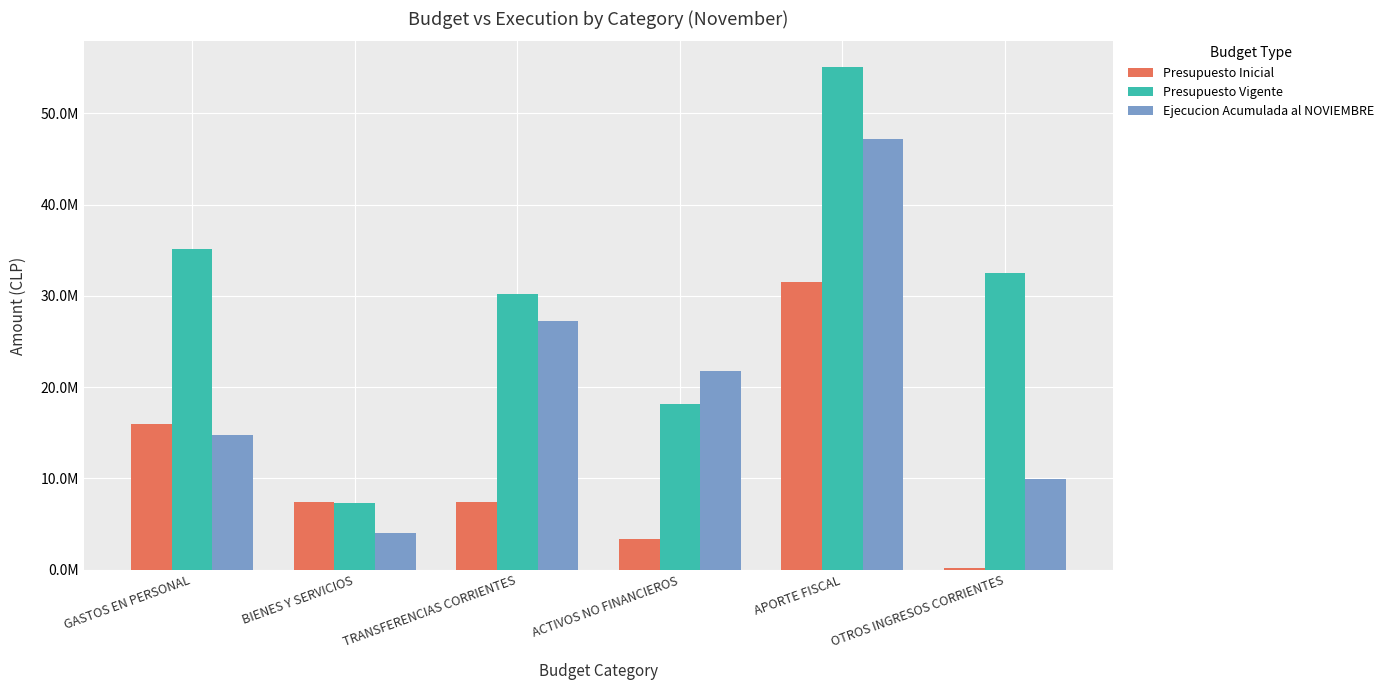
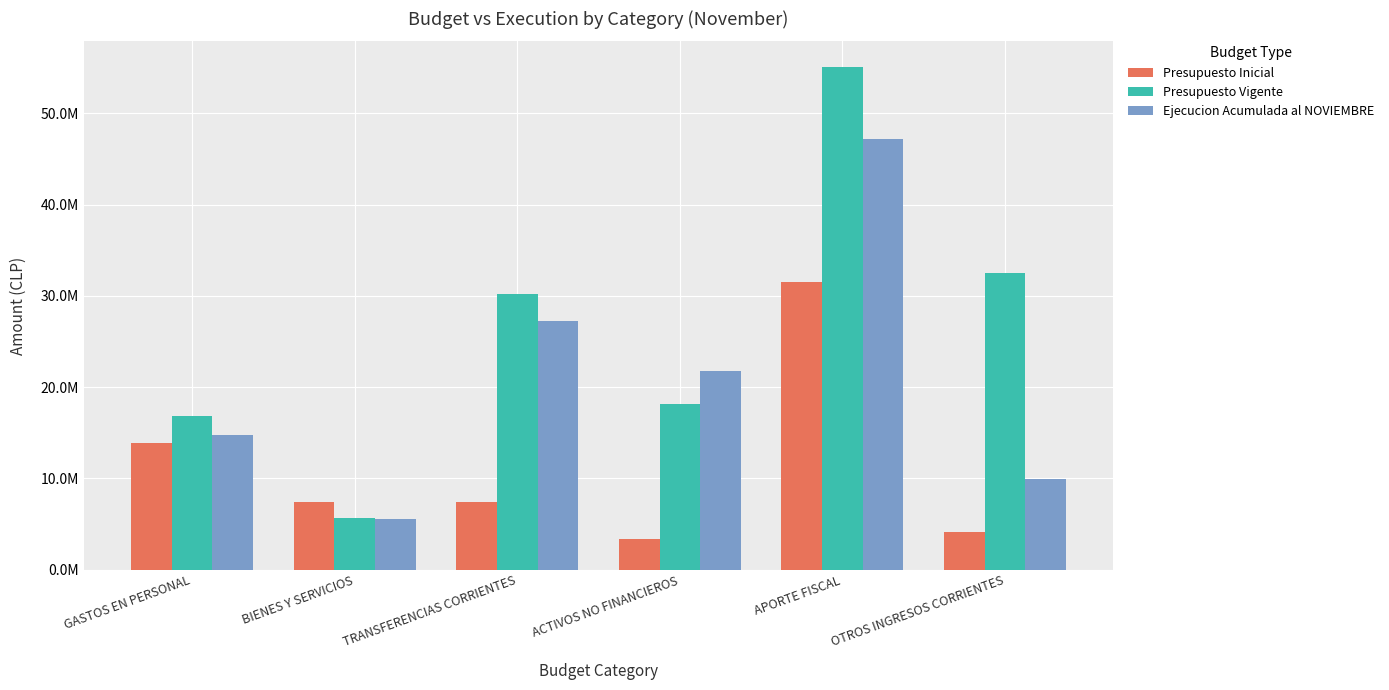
  {
    "Presupuesto Inicial": {
-     "GASTOS EN PERSONAL": 16000000,
+     "GASTOS EN PERSONAL": 14000000,
      "BIENES Y SERVICIOS": 7000000,
      "TRANSFERENCIAS CORRIENTES": 7000000,
      "ACTIVOS NO FINANCIEROS": 3000000,
      "APORTE FISCAL": 31000000,
-     "OTROS INGRESOS CORRIENTES": 0
+     "OTROS INGRESOS CORRIENTES": 4000000
    },
    "Presupuesto Vigente": {
-     "GASTOS EN PERSONAL": 35000000,
-     "BIENES Y SERVICIOS": 7000000,
+     "GASTOS EN PERSONAL": 17000000,
+     "BIENES Y SERVICIOS": 6000000,
      "TRANSFERENCIAS CORRIENTES": 30000000,
      "ACTIVOS NO FINANCIEROS": 18000000,
      "APORTE FISCAL": 55000000,
      "OTROS INGRESOS CORRIENTES": 32000000
    },
    "Ejecucion Acumulada al NOVIEMBRE": {
      "GASTOS EN PERSONAL": 15000000,
-     "BIENES Y SERVICIOS": 4000000,
+     "BIENES Y SERVICIOS": 6000000,
      "TRANSFERENCIAS CORRIENTES": 27000000,
      "ACTIVOS NO FINANCIEROS": 22000000,
      "APORTE FISCAL": 47000000,
      "OTROS INGRESOS CORRIENTES": 10000000
    }
  }
